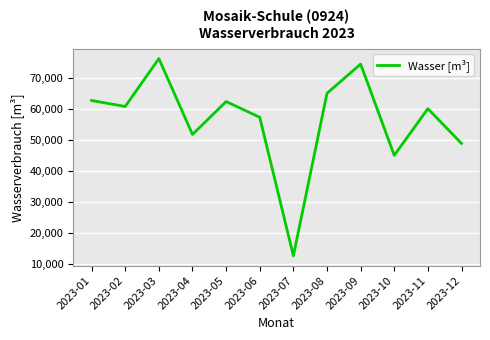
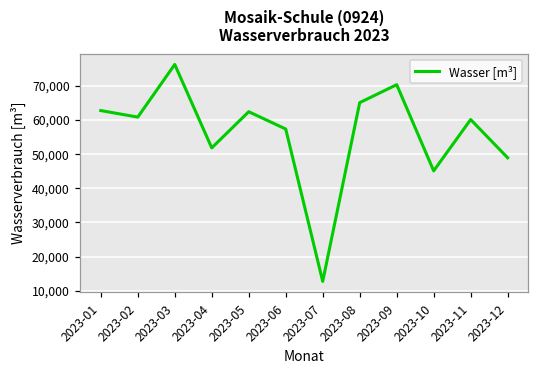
  {
    "2023-01": "63,000",
    "2023-02": "61,000",
    "2023-03": "76,000",
    "2023-04": "52,000",
    "2023-05": "62,000",
    "2023-06": "57,000",
    "2023-07": "13,000",
    "2023-08": "65,000",
-   "2023-09": "75,000",
+   "2023-09": "70,000",
    "2023-10": "45,000",
    "2023-11": "60,000",
    "2023-12": "49,000"
  }
